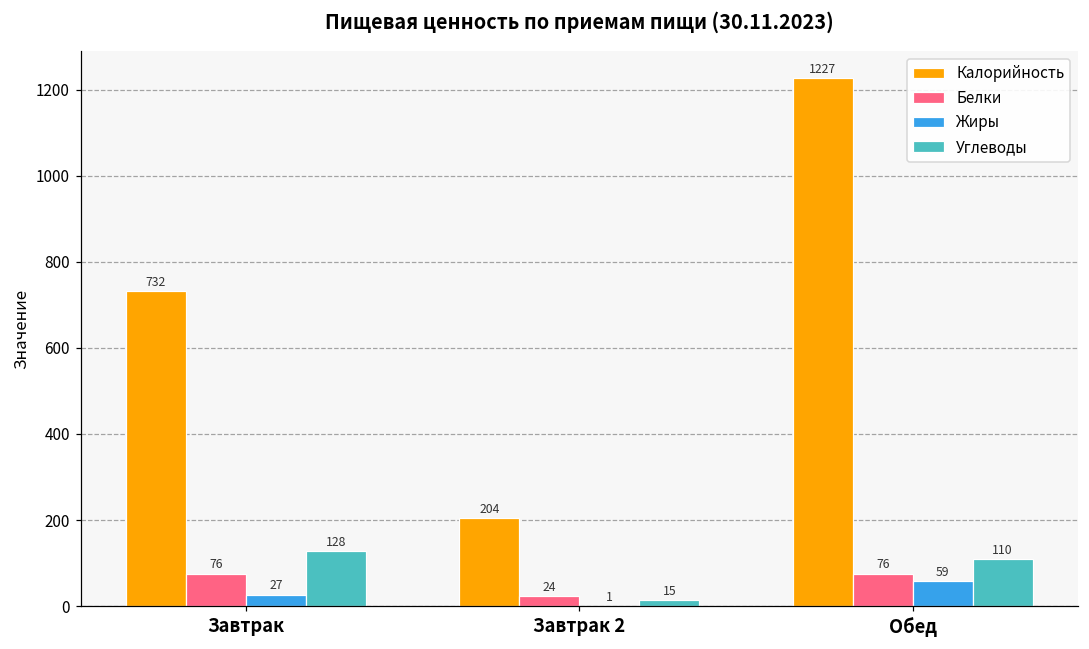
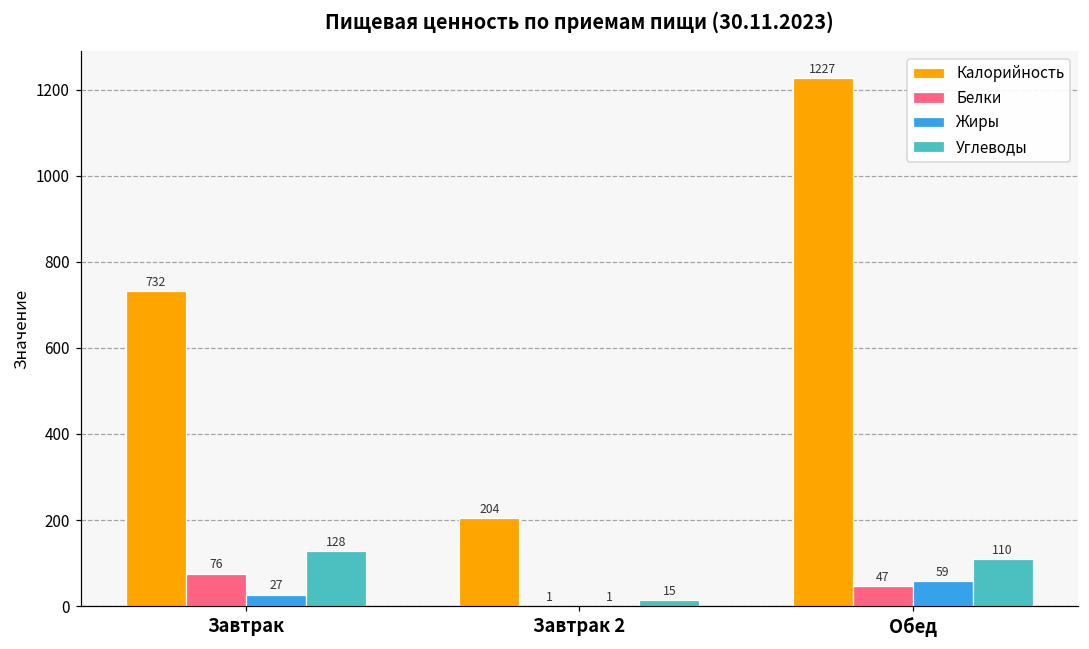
  {
    "Калорийность": {
      "Завтрак": 732,
      "Завтрак 2": 204,
      "Обед": 1227
    },
    "Белки": {
      "Завтрак": 76,
-     "Завтрак 2": 24,
-     "Обед": 76
+     "Завтрак 2": 1,
+     "Обед": 47
    }
  }
